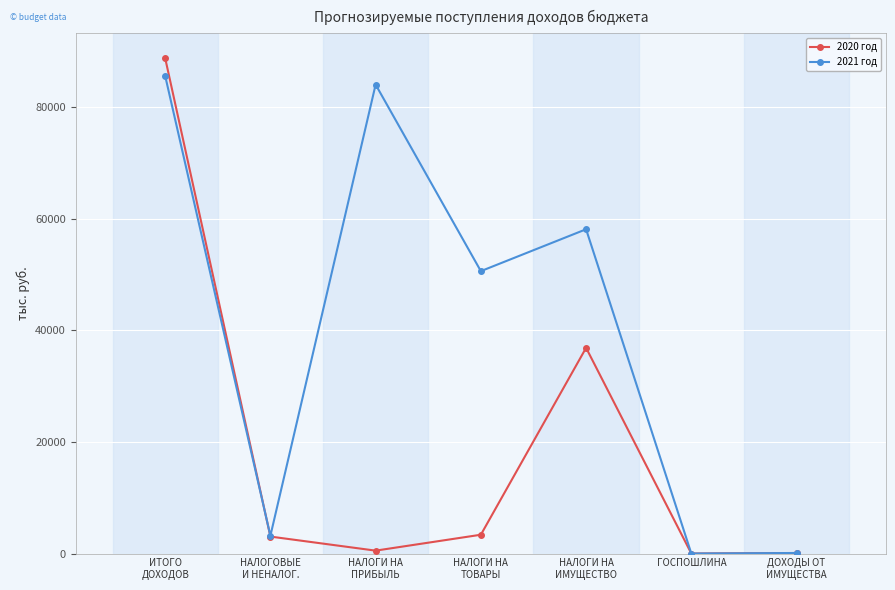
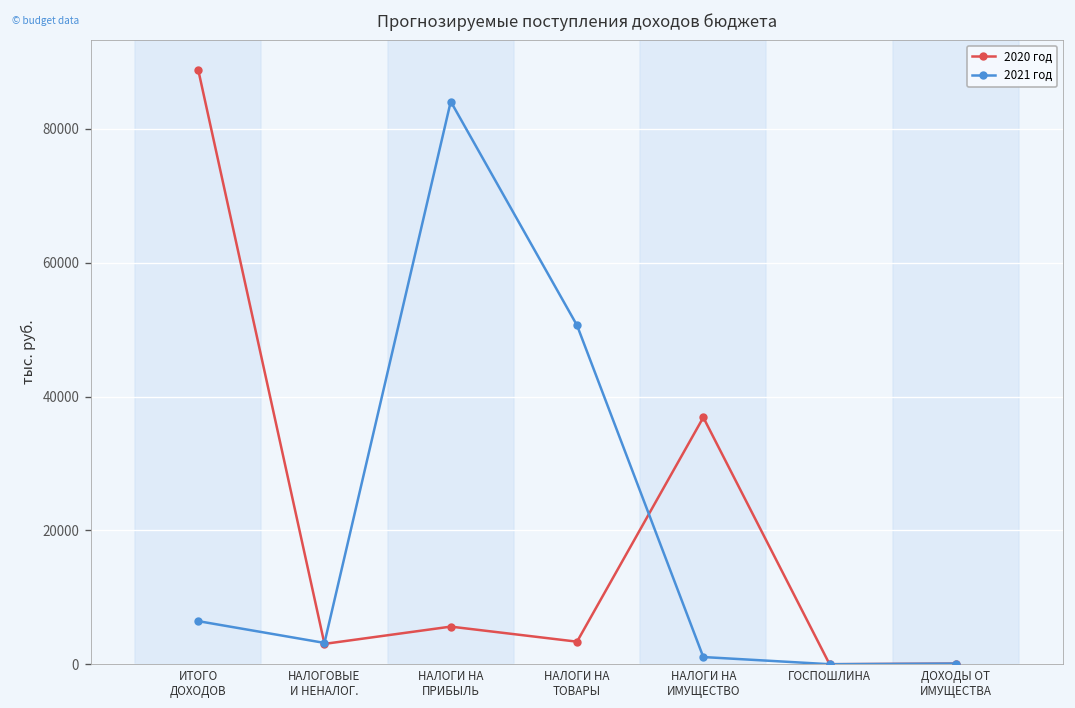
  {
    "2020 год": {
      "ИТОГО ДОХОДОВ": 89000,
-     "НАЛОГИ НА ПРИБЫЛЬ": 1000,
+     "НАЛОГИ НА ПРИБЫЛЬ": 6000,
      "НАЛОГИ НА ТОВАРЫ": 3000,
      "НАЛОГИ НА ИМУЩЕСТВО": 37000
    },
    "2021 год": {
-     "ИТОГО ДОХОДОВ": 86000,
+     "ИТОГО ДОХОДОВ": 6000,
      "НАЛОГИ НА ПРИБЫЛЬ": 84000,
      "НАЛОГИ НА ТОВАРЫ": 51000,
-     "НАЛОГИ НА ИМУЩЕСТВО": 58000
+     "НАЛОГИ НА ИМУЩЕСТВО": 1000
    }
  }
